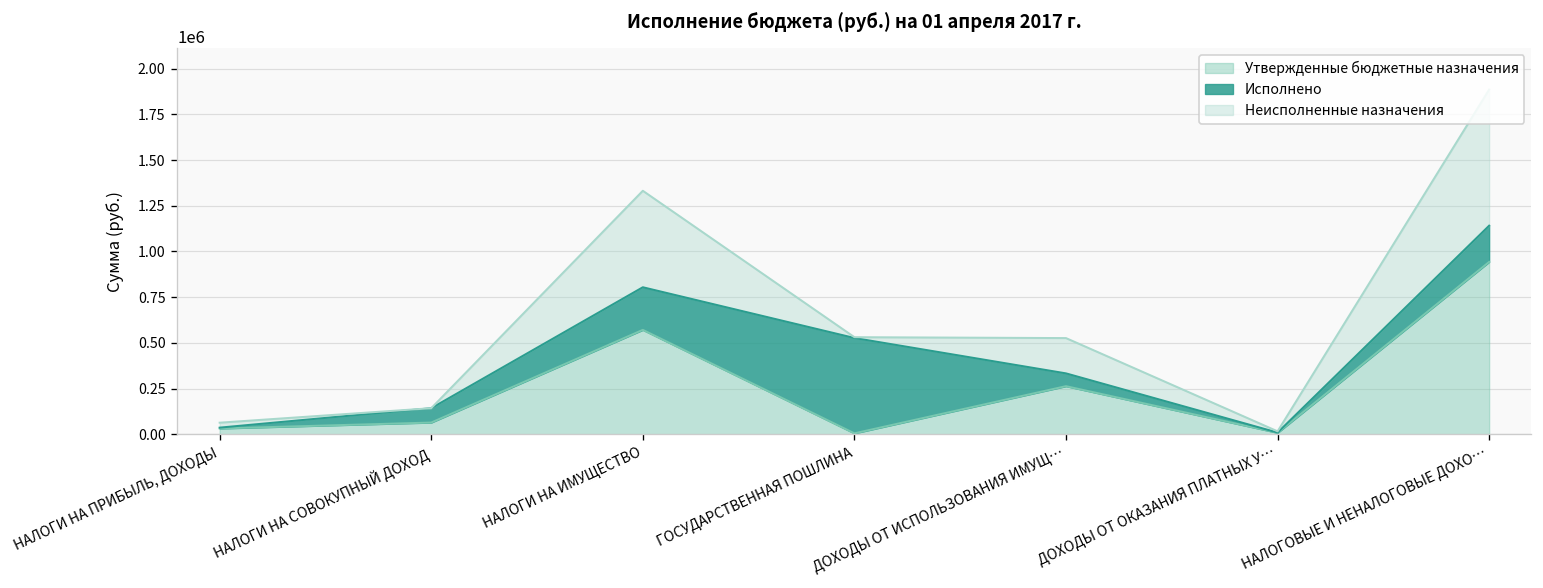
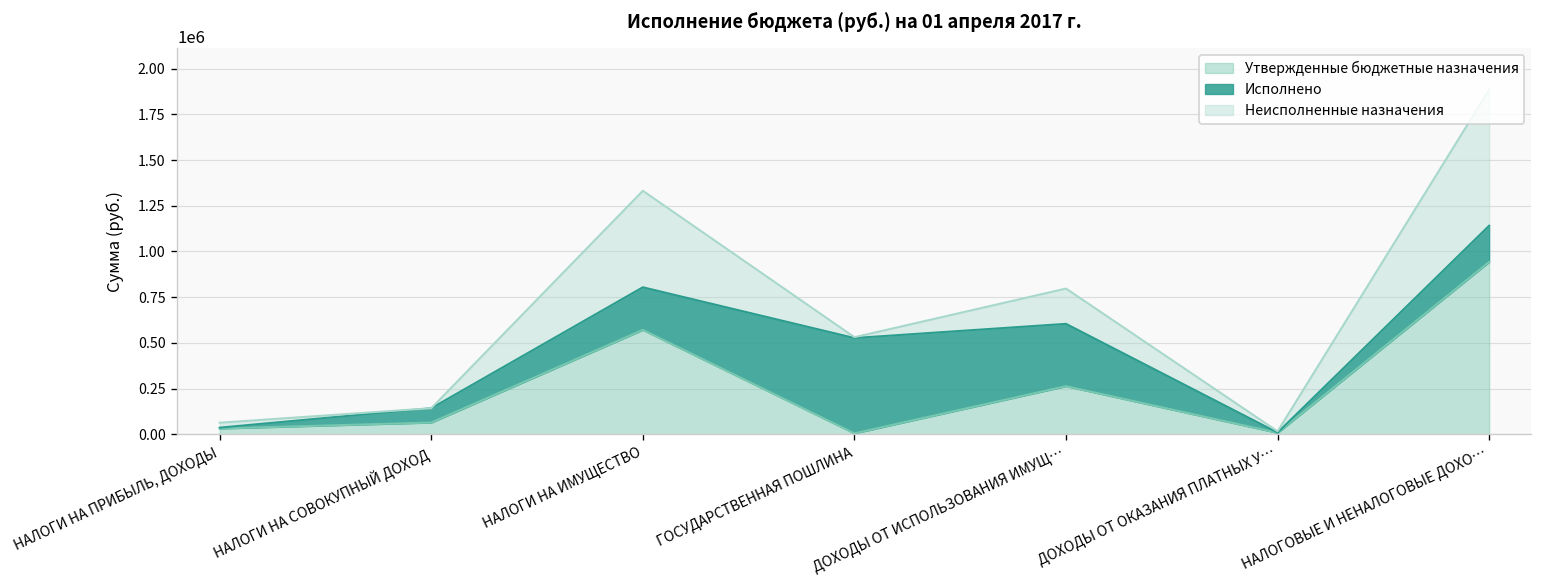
  {
    "Исполнено": {
      "НАЛОГИ НА ИМУЩЕСТВО": 230000,
-     "ДОХОДЫ ОТ ИСПОЛЬЗОВАНИЯ ИМУЩ…": 70000,
+     "ДОХОДЫ ОТ ИСПОЛЬЗОВАНИЯ ИМУЩ…": 340000,
      "НАЛОГОВЫЕ И НЕНАЛОГОВЫЕ ДОХО…": 200000
    }
  }
